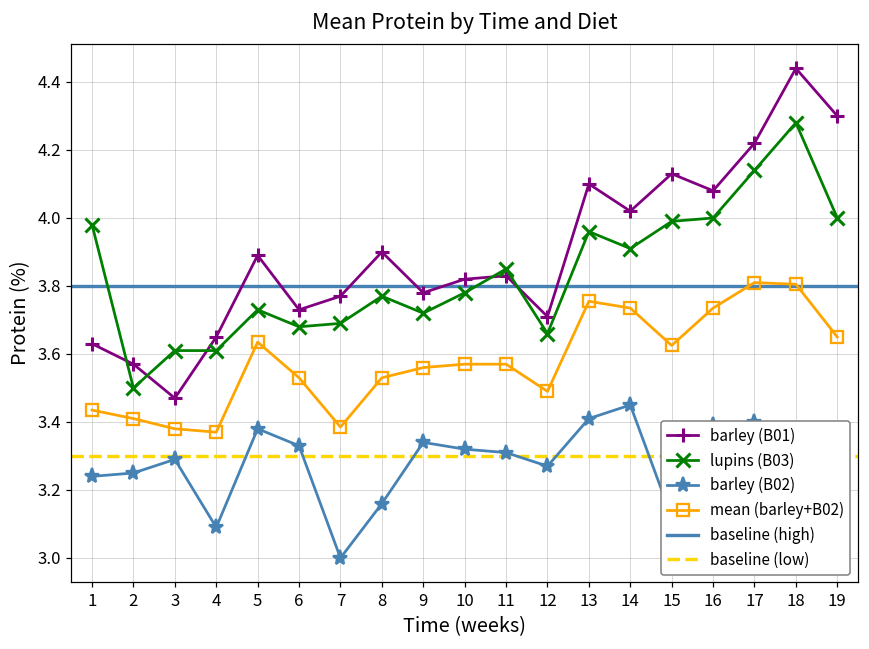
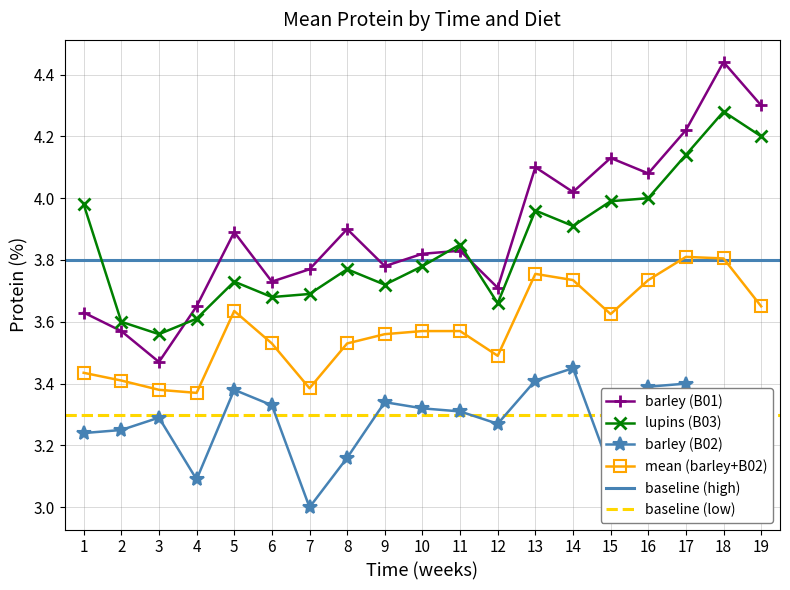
  {
    "barley (B01)": {
      "1": 3.63,
      "2": 3.57,
      "3": 3.47,
      "4": 3.65,
      "5": 3.89,
      "6": 3.73,
      "7": 3.77,
      "8": 3.90,
      "9": 3.78,
      "10": 3.82,
      "11": 3.83,
      "12": 3.71,
      "13": 4.10,
      "14": 4.02,
      "15": 4.13,
      "16": 4.08,
      "17": 4.22,
      "18": 4.44,
      "19": 4.30
    },
    "lupins (B03)": {
      "1": 3.98,
-     "2": 3.5,
-     "3": 3.61,
+     "2": 3.6,
+     "3": 3.56,
      "4": 3.61,
      "5": 3.73,
      "6": 3.68,
      "7": 3.69,
      "8": 3.77,
      "9": 3.72,
      "10": 3.78,
      "11": 3.85,
      "12": 3.66,
      "13": 3.96,
      "14": 3.91,
      "15": 3.99,
      "16": 4.00,
      "17": 4.14,
      "18": 4.28,
-     "19": 4.0
+     "19": 4.2
    },
    "barley (B02)": {
      "1": 3.24,
      "2": 3.25,
      "3": 3.29,
      "4": 3.09,
      "5": 3.38,
      "6": 3.33,
      "7": 3.00,
      "8": 3.16,
      "9": 3.34,
      "10": 3.32,
      "11": 3.31,
      "12": 3.27,
      "13": 3.41,
      "14": 3.45,
      "16": 3.39,
      "17": 3.40
    },
    "mean (barley+B02)": {
      "1": 3.44,
      "2": 3.41,
      "3": 3.38,
      "4": 3.37,
      "5": 3.64,
      "6": 3.53,
      "7": 3.39,
      "8": 3.53,
      "9": 3.56,
      "10": 3.57,
      "11": 3.57,
      "12": 3.49,
      "13": 3.76,
      "14": 3.74,
      "15": 3.63,
      "16": 3.74,
      "17": 3.81,
      "18": 3.81,
      "19": 3.65
    }
  }
